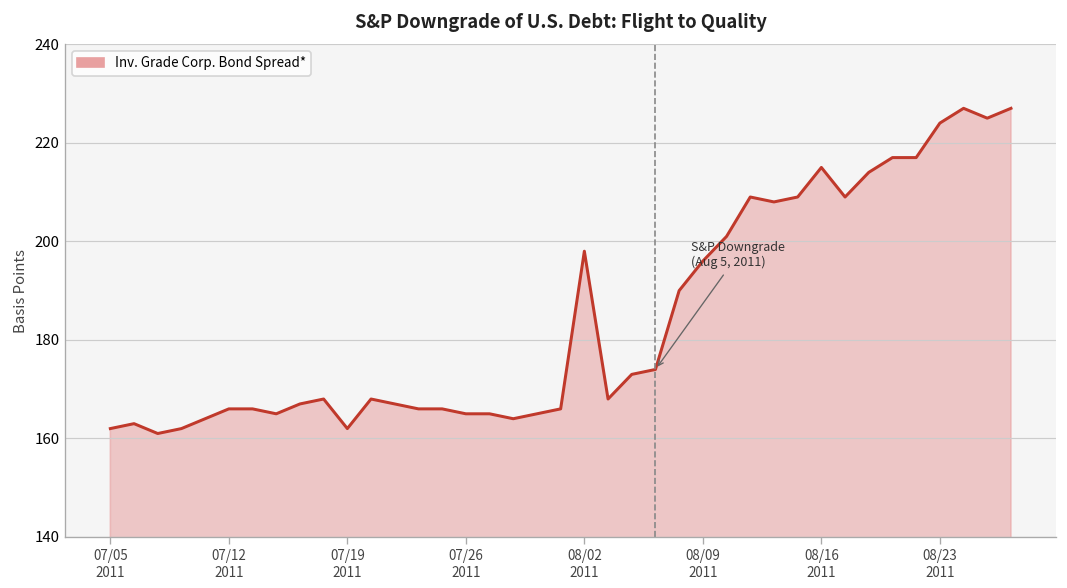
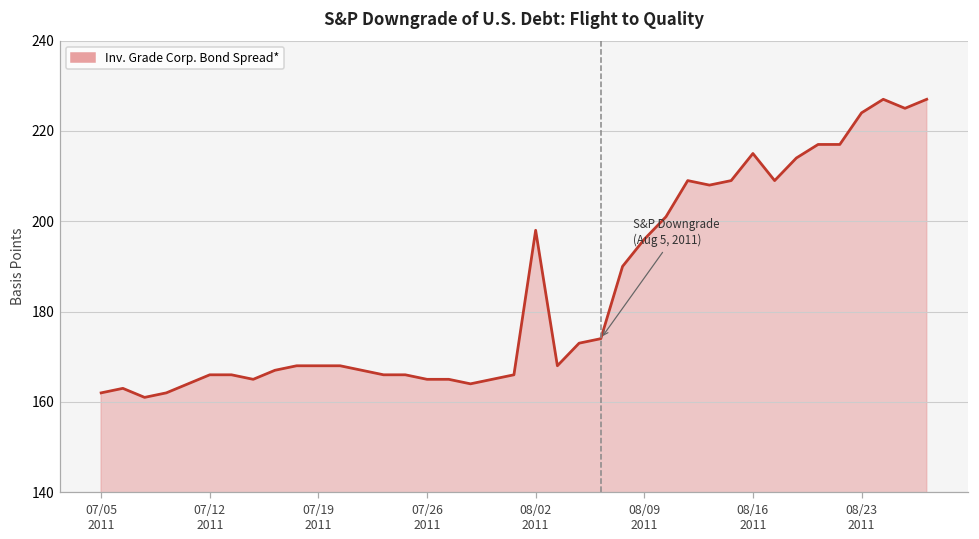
  {
    "07/05 2011": 162,
    "07/12 2011": 166,
-   "07/19 2011": 162,
+   "07/19 2011": 168,
    "07/26 2011": 165,
    "08/02 2011": 198,
    "08/16 2011": 215,
    "08/23 2011": 224
  }
